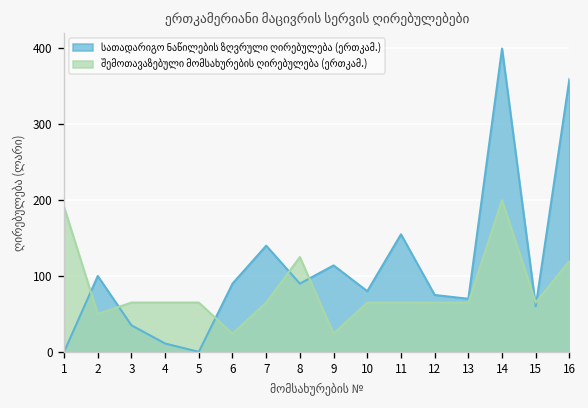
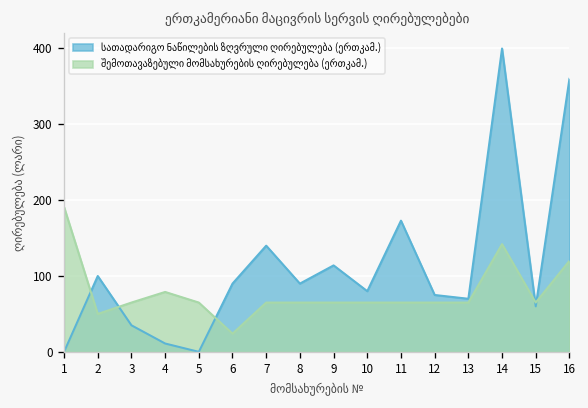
  {
    "სათადარიგო ნაწილების ზღვრული ღირებულება (ერთკამ.)": {
      "1": 0,
      "2": 100,
      "3": 40,
      "4": 10,
      "5": 0,
      "6": 90,
      "7": 140,
      "8": 90,
      "9": 110,
      "10": 80,
-     "11": 160,
+     "11": 170,
      "12": 80,
      "13": 70,
      "14": 400,
      "15": 60,
      "16": 360
    },
    "შემოთავაზებული მომსახურების ღირებულება (ერთკამ.)": {
      "1": 190,
      "2": 50,
      "3": 70,
-     "4": 70,
+     "4": 80,
      "5": 70,
      "6": 20,
      "7": 70,
-     "8": 130,
-     "9": 20,
+     "8": 70,
+     "9": 70,
      "10": 70,
      "11": 70,
      "12": 70,
      "13": 70,
-     "14": 200,
+     "14": 140,
      "15": 70,
      "16": 120
    }
  }
